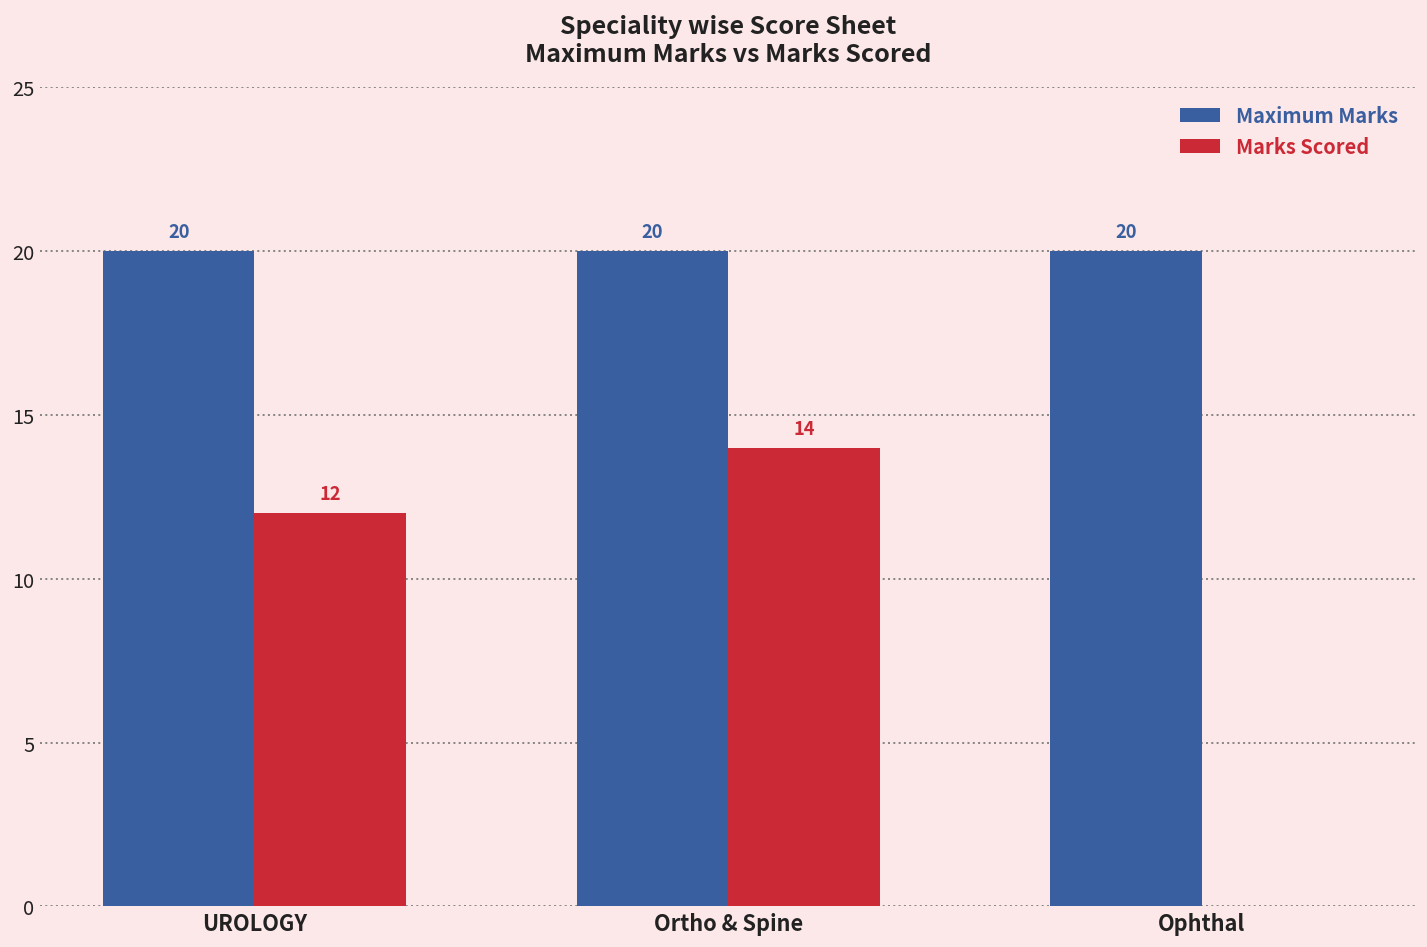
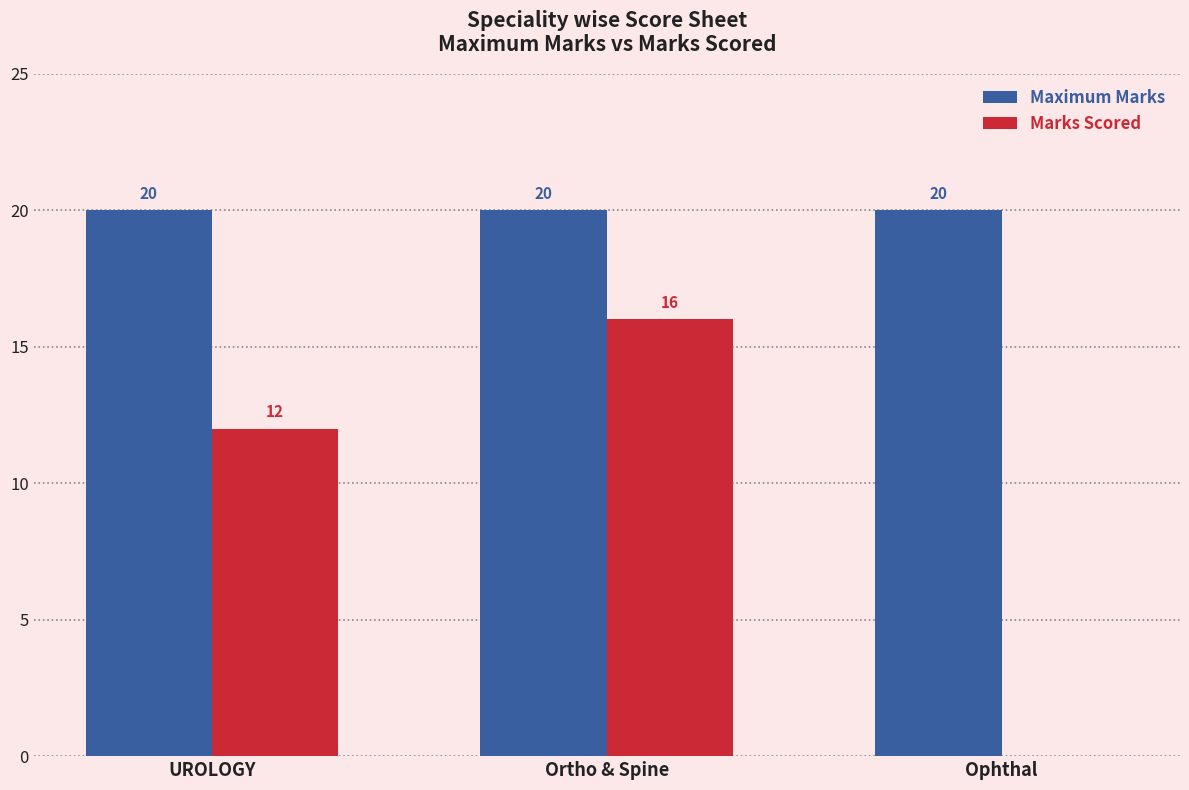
  {
    "Maximum Marks": {
      "UROLOGY": 20,
      "Ortho & Spine": 20,
      "Ophthal": 20
    },
    "Marks Scored": {
      "UROLOGY": 12,
-     "Ortho & Spine": 14
+     "Ortho & Spine": 16
    }
  }
